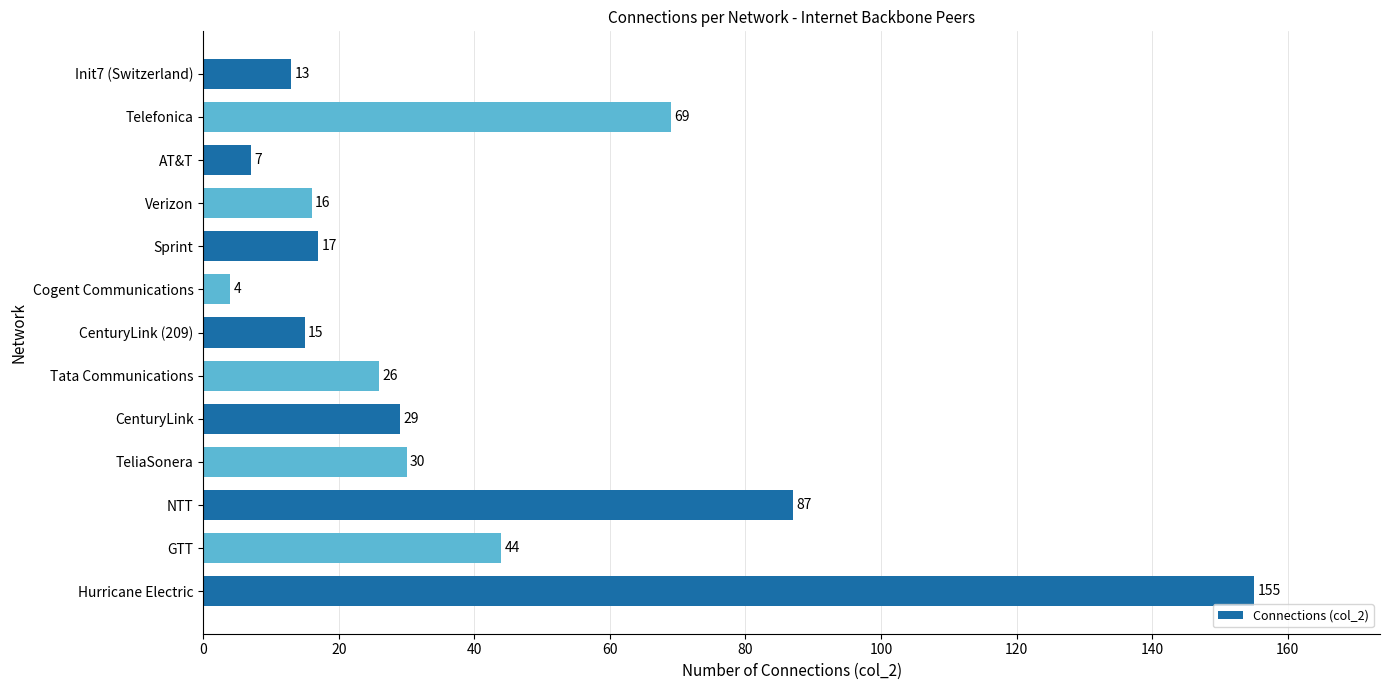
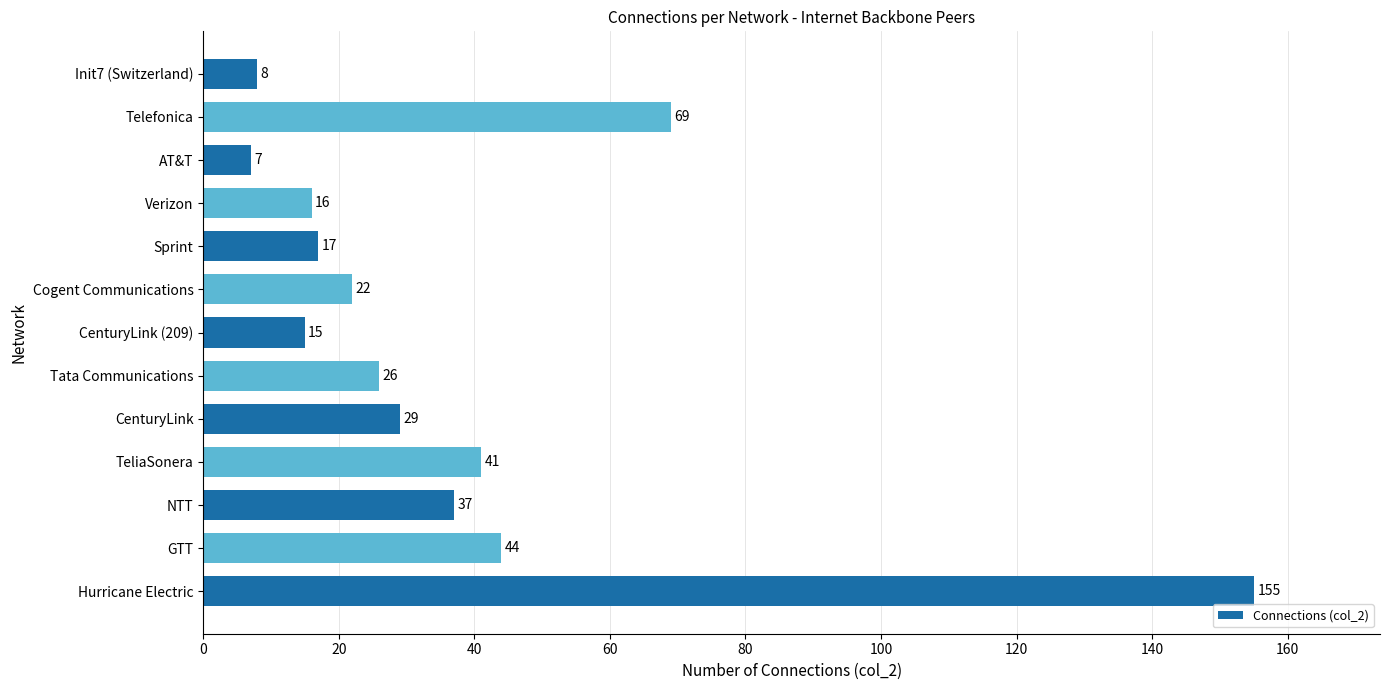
  {
-   "Init7 (Switzerland)": 13,
+   "Init7 (Switzerland)": 8,
    "Telefonica": 69,
    "AT&T": 7,
    "Verizon": 16,
    "Sprint": 17,
-   "Cogent Communications": 4,
+   "Cogent Communications": 22,
    "CenturyLink (209)": 15,
    "Tata Communications": 26,
    "CenturyLink": 29,
-   "TeliaSonera": 30,
-   "NTT": 87,
+   "TeliaSonera": 41,
+   "NTT": 37,
    "GTT": 44,
    "Hurricane Electric": 155
  }
